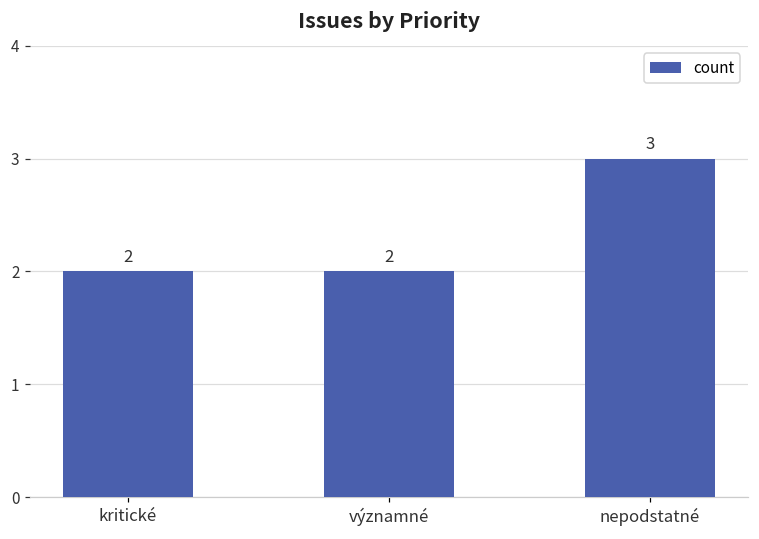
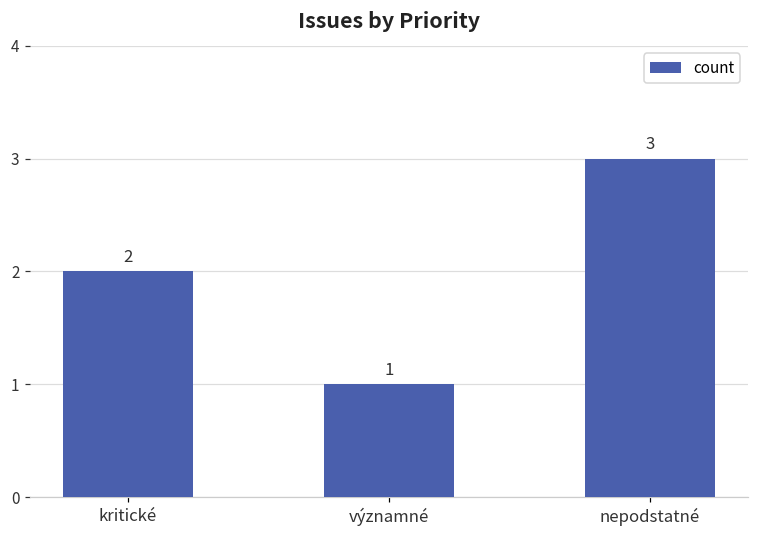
  {
    "kritické": 2,
-   "významné": 2,
+   "významné": 1,
    "nepodstatné": 3
  }
